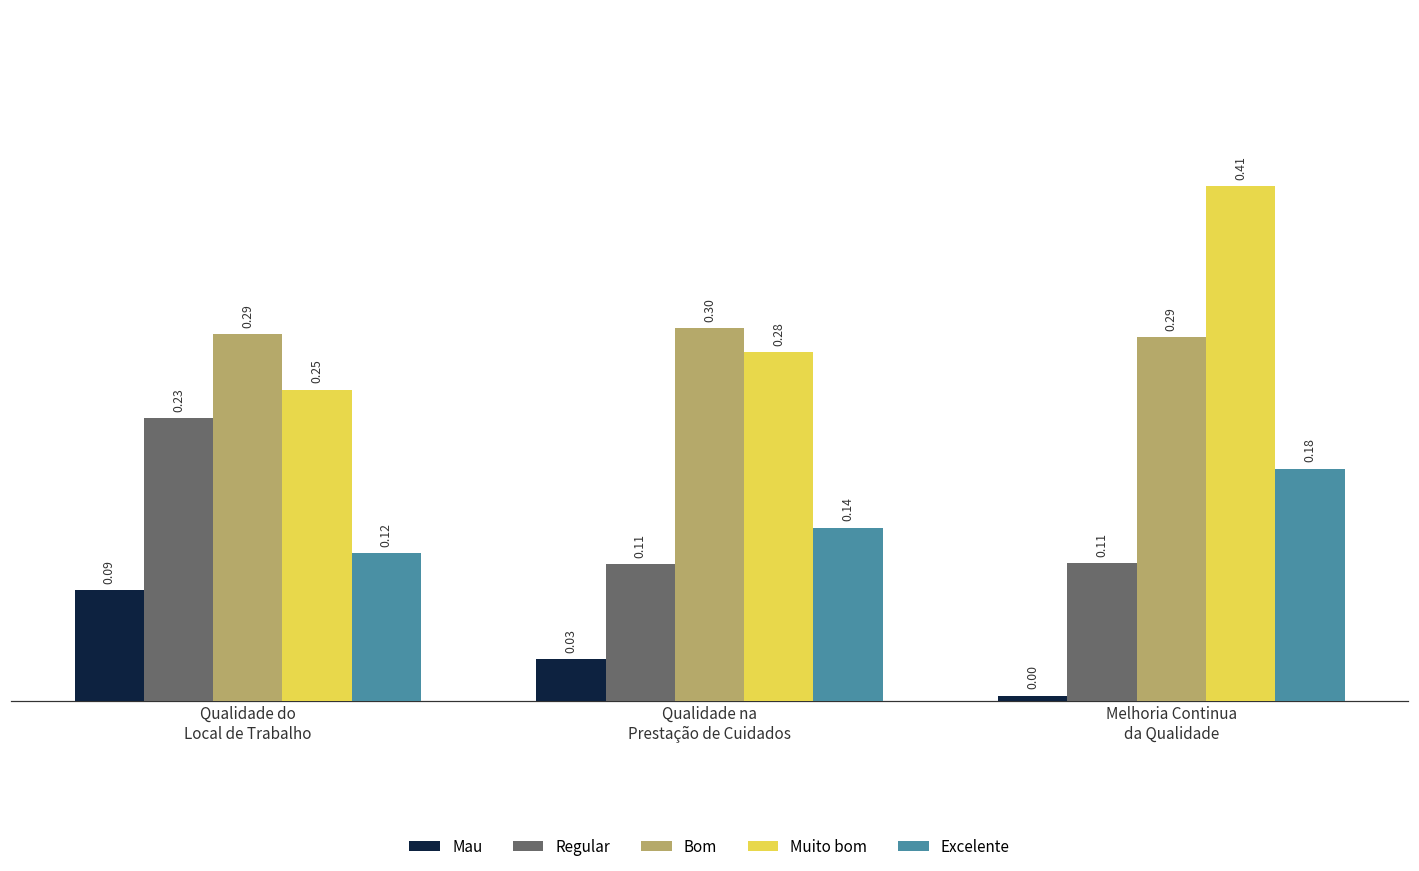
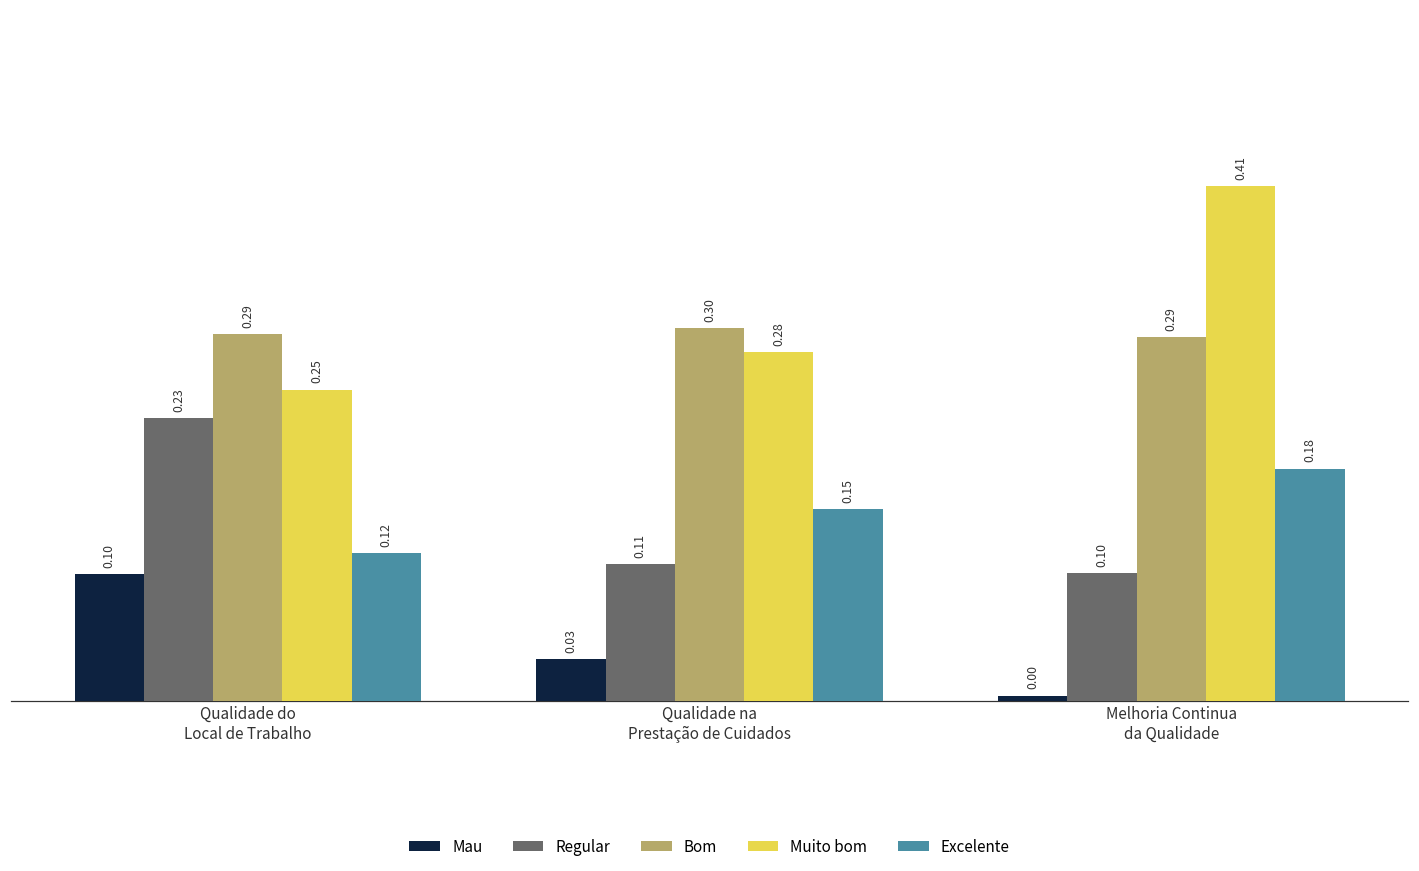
  {
    "Mau": {
-     "Qualidade do Local de Trabalho": 0.09,
+     "Qualidade do Local de Trabalho": 0.10,
      "Qualidade na Prestação de Cuidados": 0.03,
      "Melhoria Continua da Qualidade": 0.00
    },
    "Regular": {
      "Qualidade do Local de Trabalho": 0.23,
      "Qualidade na Prestação de Cuidados": 0.11,
-     "Melhoria Continua da Qualidade": 0.11
+     "Melhoria Continua da Qualidade": 0.10
    },
    "Bom": {
      "Qualidade do Local de Trabalho": 0.29,
      "Qualidade na Prestação de Cuidados": 0.30,
      "Melhoria Continua da Qualidade": 0.29
    },
    "Muito bom": {
      "Qualidade do Local de Trabalho": 0.25,
      "Qualidade na Prestação de Cuidados": 0.28,
      "Melhoria Continua da Qualidade": 0.41
    },
    "Excelente": {
      "Qualidade do Local de Trabalho": 0.12,
-     "Qualidade na Prestação de Cuidados": 0.14,
+     "Qualidade na Prestação de Cuidados": 0.15,
      "Melhoria Continua da Qualidade": 0.18
    }
  }
